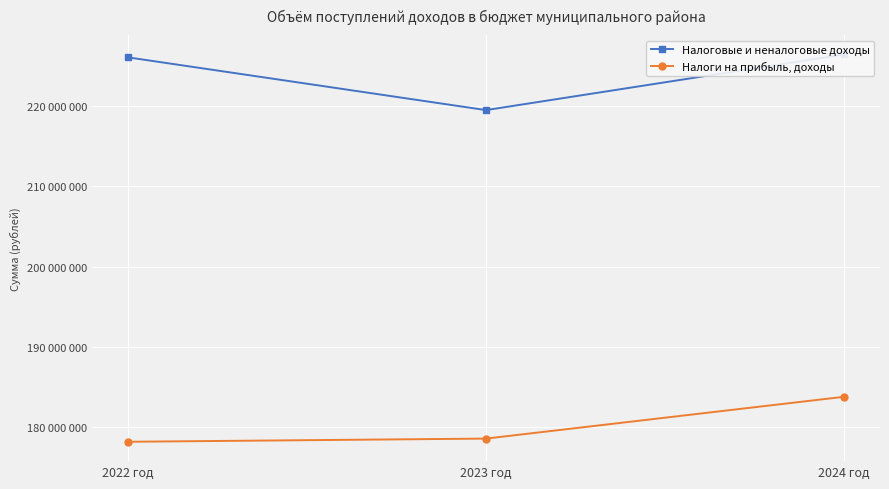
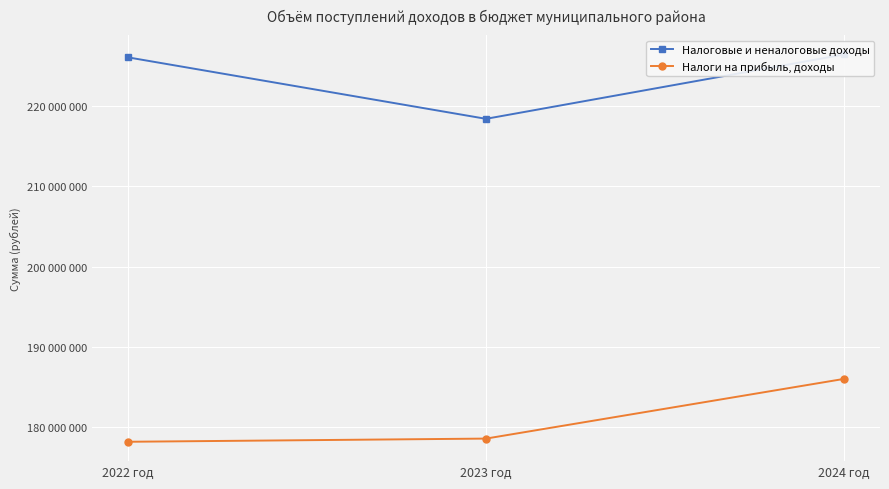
  {
    "Налоговые и неналоговые доходы": {
      "2022 год": 226000000,
-     "2023 год": 220000000
+     "2023 год": 218000000
    },
    "Налоги на прибыль, доходы": {
      "2022 год": 178000000,
      "2023 год": 179000000,
-     "2024 год": 184000000
+     "2024 год": 186000000
    }
  }
